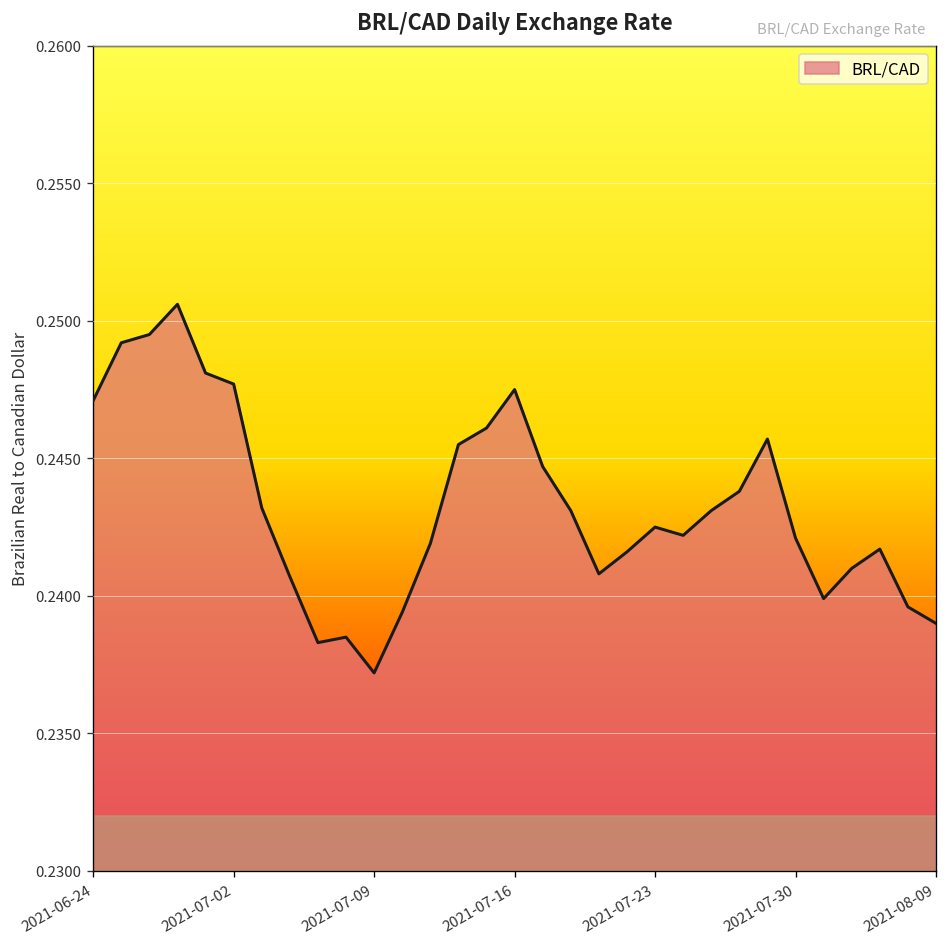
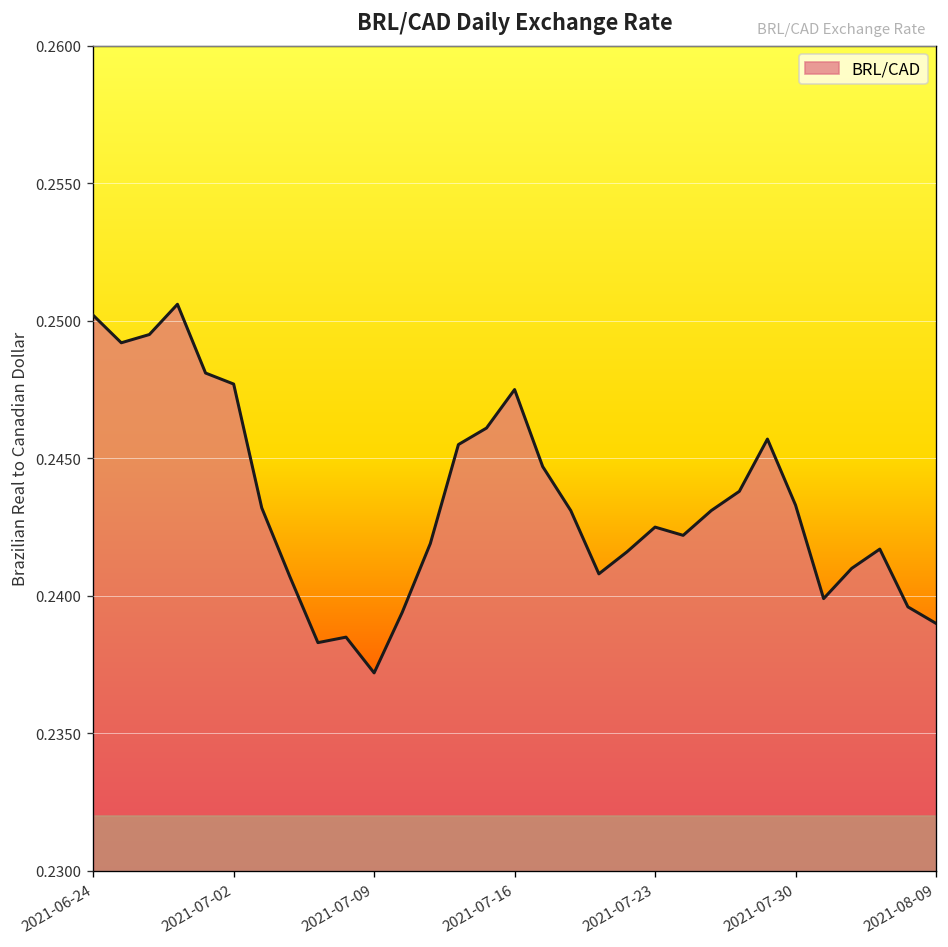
  {
-   "2021-06-24": 0.2471,
+   "2021-06-24": 0.2502,
    "2021-07-02": 0.2477,
    "2021-07-09": 0.2372,
    "2021-07-16": 0.2475,
    "2021-07-23": 0.2425,
-   "2021-07-30": 0.2421,
+   "2021-07-30": 0.2433,
    "2021-08-09": 0.2390
  }
